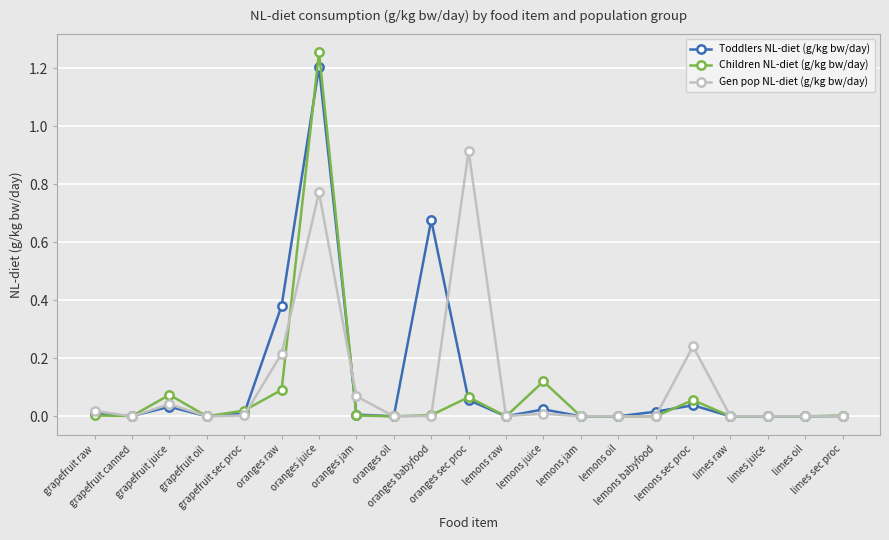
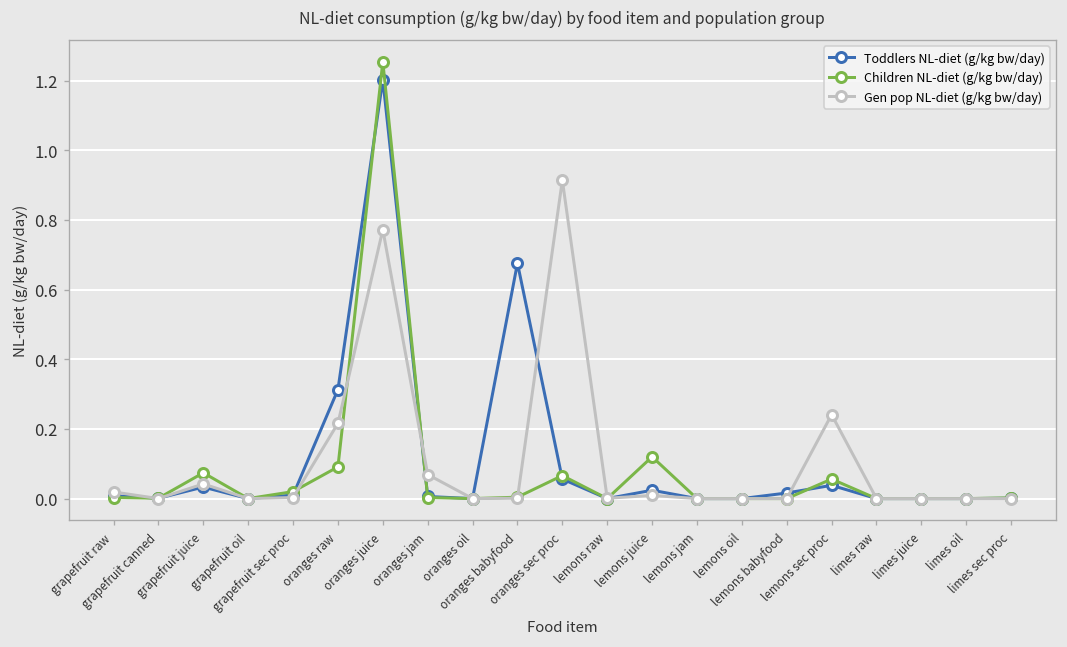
  {
    "Toddlers NL-diet (g/kg bw/day)": {
      "grapefruit juice": 0.03,
-     "oranges raw": 0.38,
+     "oranges raw": 0.31,
      "oranges juice": 1.20,
      "oranges babyfood": 0.68,
      "oranges sec proc": 0.06,
      "lemons juice": 0.02,
      "lemons babyfood": 0.02,
      "lemons sec proc": 0.04
    },
    "Children NL-diet (g/kg bw/day)": {
      "grapefruit juice": 0.07,
      "grapefruit sec proc": 0.02,
      "oranges raw": 0.09,
      "oranges juice": 1.25,
      "oranges sec proc": 0.07,
      "lemons juice": 0.12,
      "lemons sec proc": 0.06
    },
    "Gen pop NL-diet (g/kg bw/day)": {
      "grapefruit raw": 0.02,
      "grapefruit juice": 0.04,
      "oranges raw": 0.22,
      "oranges juice": 0.77,
      "oranges jam": 0.07,
      "oranges sec proc": 0.91,
      "lemons juice": 0.01,
      "lemons sec proc": 0.24
    }
  }
